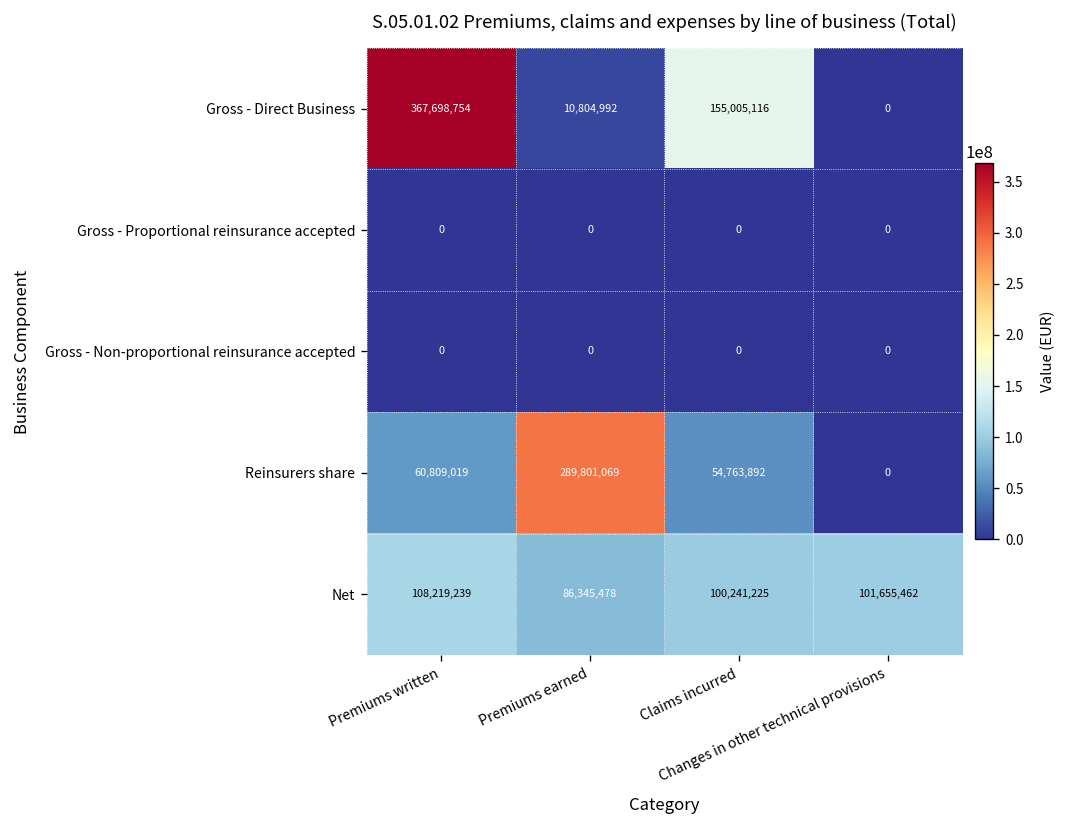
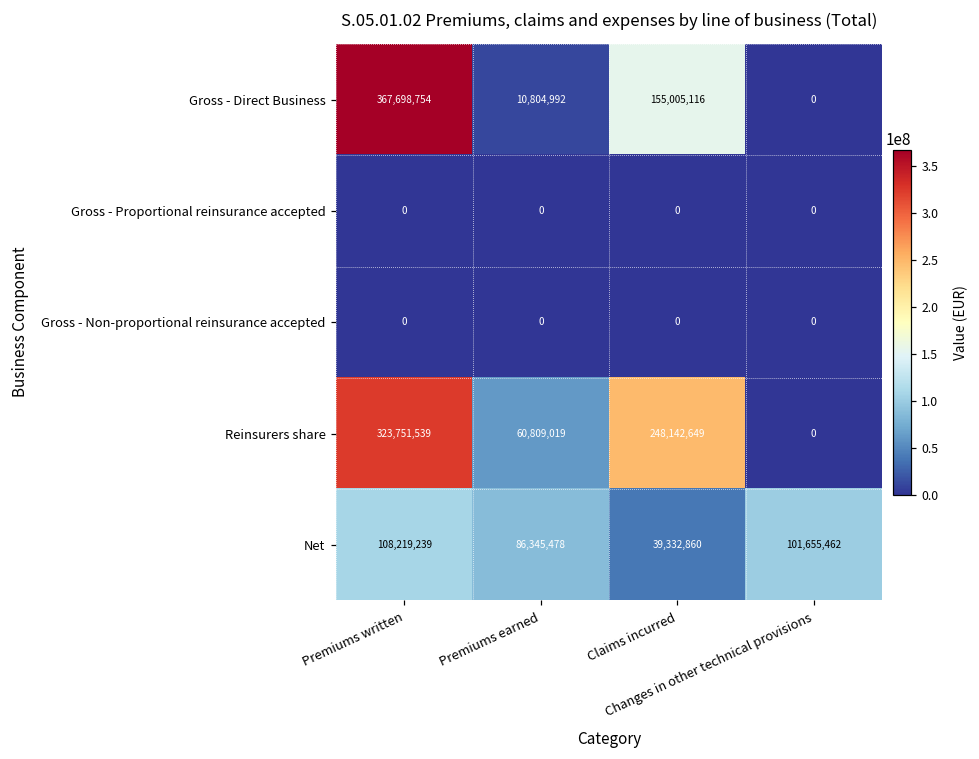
  {
    "Gross - Direct Business": {
      "Premiums written": "367,698,754",
      "Premiums earned": "10,804,992",
      "Claims incurred": "155,005,116",
      "Changes in other technical provisions": "0"
    },
    "Gross - Proportional reinsurance accepted": {
      "Premiums written": "0",
      "Premiums earned": "0",
      "Claims incurred": "0",
      "Changes in other technical provisions": "0"
    },
    "Gross - Non-proportional reinsurance accepted": {
      "Premiums written": "0",
      "Premiums earned": "0",
      "Claims incurred": "0",
      "Changes in other technical provisions": "0"
    },
    "Reinsurers share": {
-     "Premiums written": "60,809,019",
-     "Premiums earned": "289,801,069",
-     "Claims incurred": "54,763,892",
+     "Premiums written": "323,751,539",
+     "Premiums earned": "60,809,019",
+     "Claims incurred": "248,142,649",
      "Changes in other technical provisions": "0"
    },
    "Net": {
      "Premiums written": "108,219,239",
      "Premiums earned": "86,345,478",
-     "Claims incurred": "100,241,225",
+     "Claims incurred": "39,332,860",
      "Changes in other technical provisions": "101,655,462"
    }
  }
